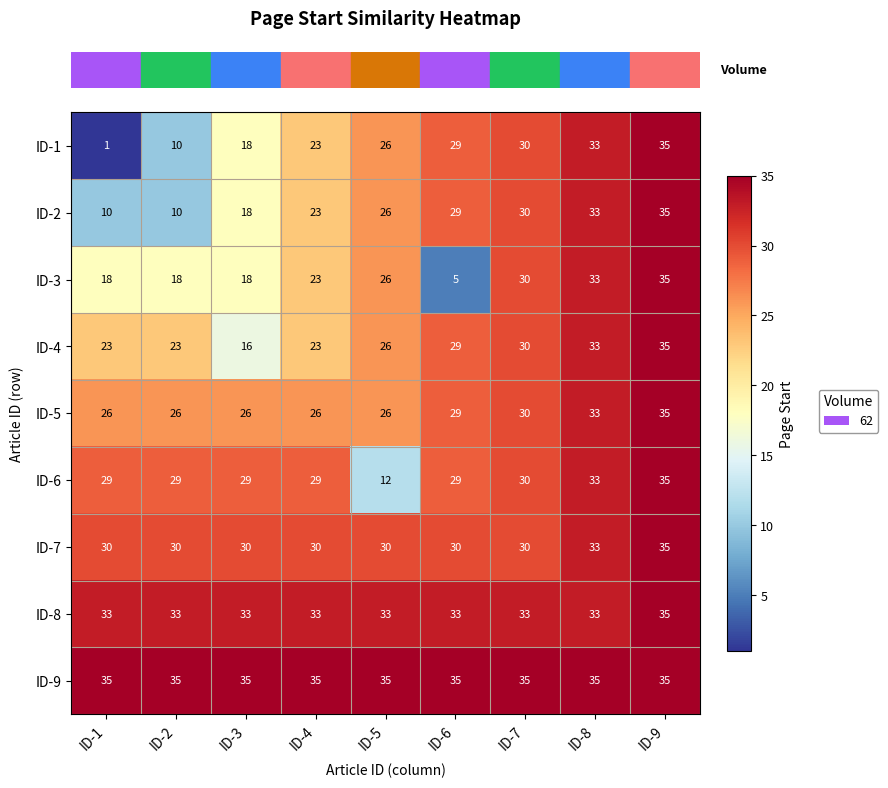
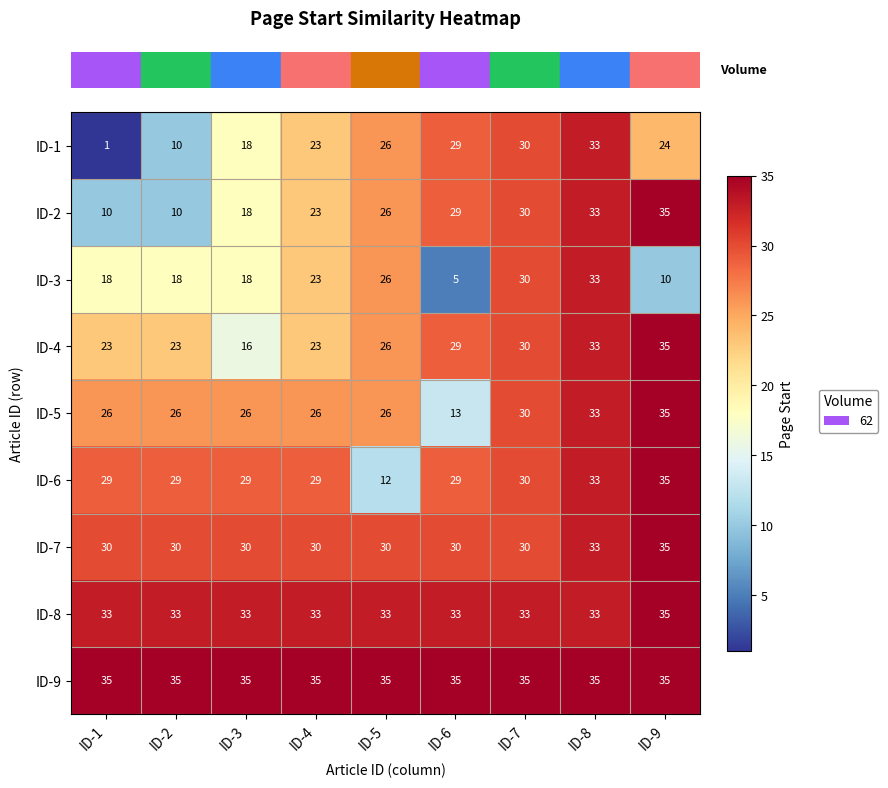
  {
    "ID-1": {
      "ID-1": 1,
      "ID-2": 10,
      "ID-3": 18,
      "ID-4": 23,
      "ID-5": 26,
      "ID-6": 29,
      "ID-7": 30,
      "ID-8": 33,
-     "ID-9": 35
+     "ID-9": 24
    },
    "ID-2": {
      "ID-1": 10,
      "ID-2": 10,
      "ID-3": 18,
      "ID-4": 23,
      "ID-5": 26,
      "ID-6": 29,
      "ID-7": 30,
      "ID-8": 33,
      "ID-9": 35
    },
    "ID-3": {
      "ID-1": 18,
      "ID-2": 18,
      "ID-3": 18,
      "ID-4": 23,
      "ID-5": 26,
      "ID-6": 5,
      "ID-7": 30,
      "ID-8": 33,
-     "ID-9": 35
+     "ID-9": 10
    },
    "ID-4": {
      "ID-1": 23,
      "ID-2": 23,
      "ID-3": 16,
      "ID-4": 23,
      "ID-5": 26,
      "ID-6": 29,
      "ID-7": 30,
      "ID-8": 33,
      "ID-9": 35
    },
    "ID-5": {
      "ID-1": 26,
      "ID-2": 26,
      "ID-3": 26,
      "ID-4": 26,
      "ID-5": 26,
-     "ID-6": 29,
+     "ID-6": 13,
      "ID-7": 30,
      "ID-8": 33,
      "ID-9": 35
    },
    "ID-6": {
      "ID-1": 29,
      "ID-2": 29,
      "ID-3": 29,
      "ID-4": 29,
      "ID-5": 12,
      "ID-6": 29,
      "ID-7": 30,
      "ID-8": 33,
      "ID-9": 35
    },
    "ID-7": {
      "ID-1": 30,
      "ID-2": 30,
      "ID-3": 30,
      "ID-4": 30,
      "ID-5": 30,
      "ID-6": 30,
      "ID-7": 30,
      "ID-8": 33,
      "ID-9": 35
    },
    "ID-8": {
      "ID-1": 33,
      "ID-2": 33,
      "ID-3": 33,
      "ID-4": 33,
      "ID-5": 33,
      "ID-6": 33,
      "ID-7": 33,
      "ID-8": 33,
      "ID-9": 35
    },
    "ID-9": {
      "ID-1": 35,
      "ID-2": 35,
      "ID-3": 35,
      "ID-4": 35,
      "ID-5": 35,
      "ID-6": 35,
      "ID-7": 35,
      "ID-8": 35,
      "ID-9": 35
    }
  }
